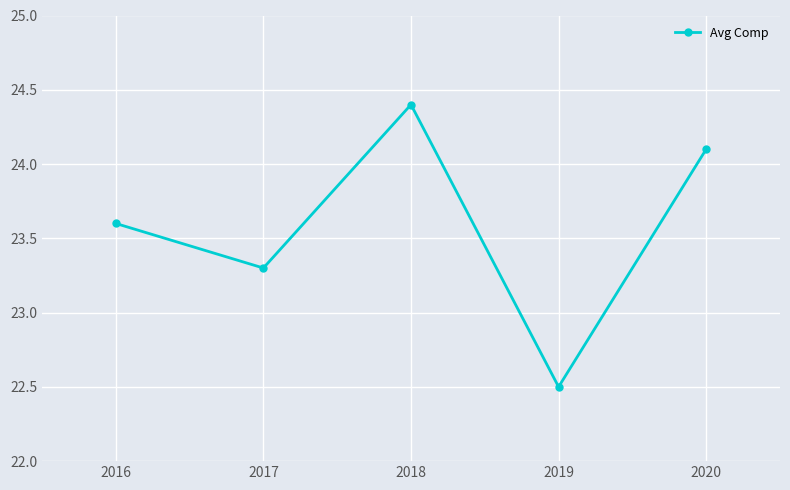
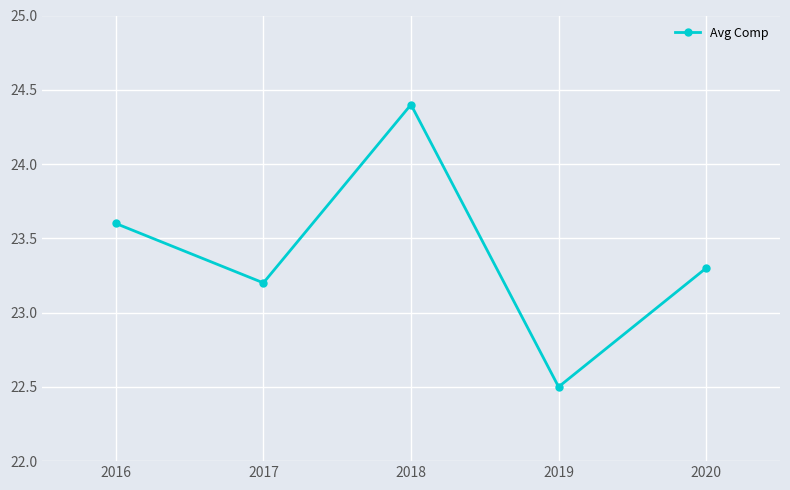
  {
    "2016": 23.6,
-   "2017": 23.3,
+   "2017": 23.2,
    "2018": 24.4,
    "2019": 22.5,
-   "2020": 24.1
+   "2020": 23.3
  }
